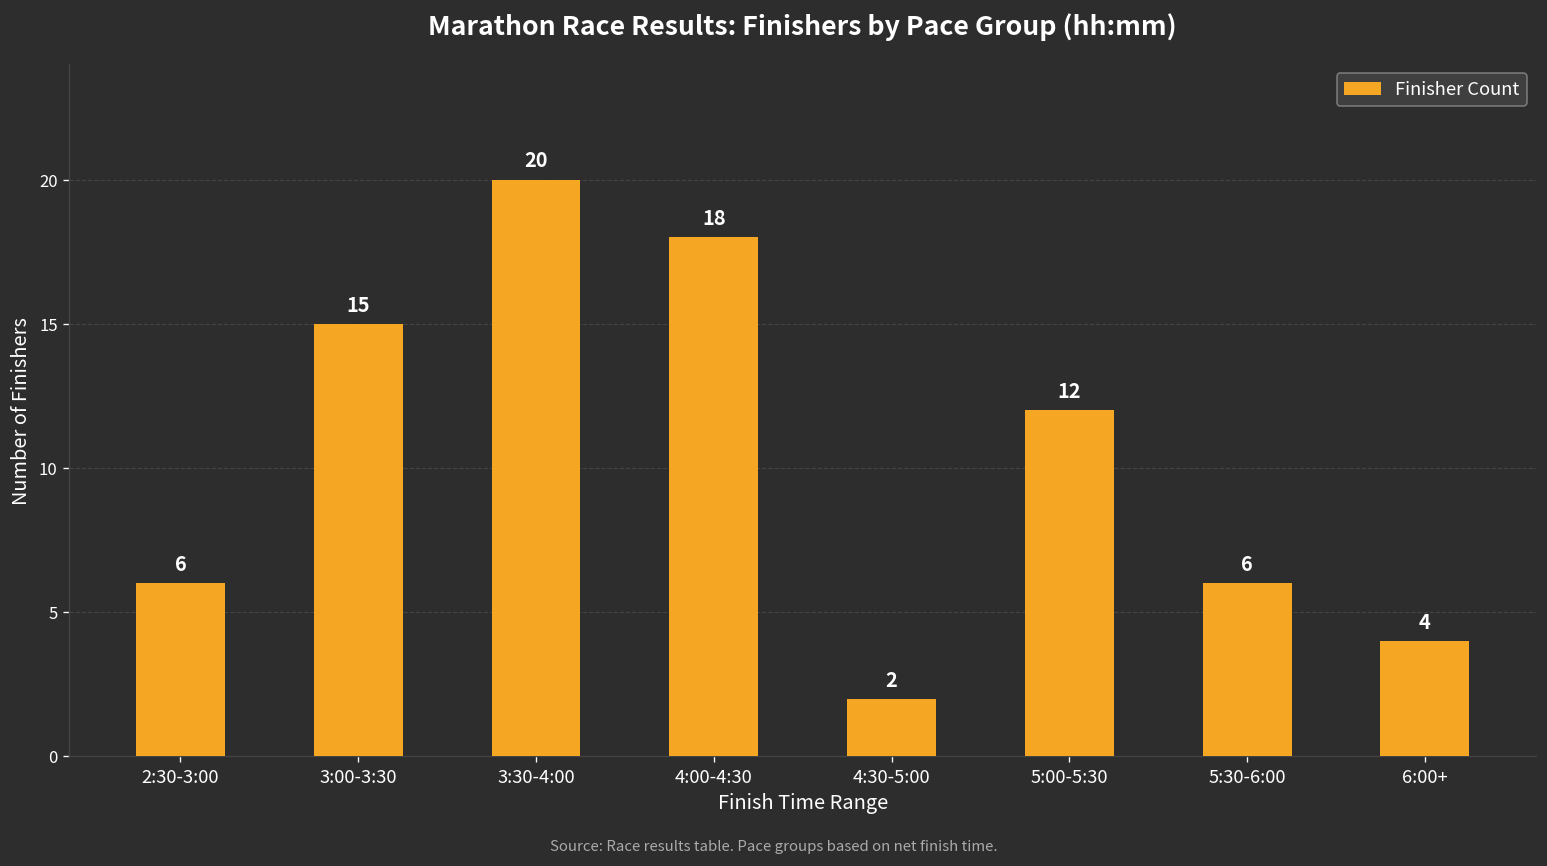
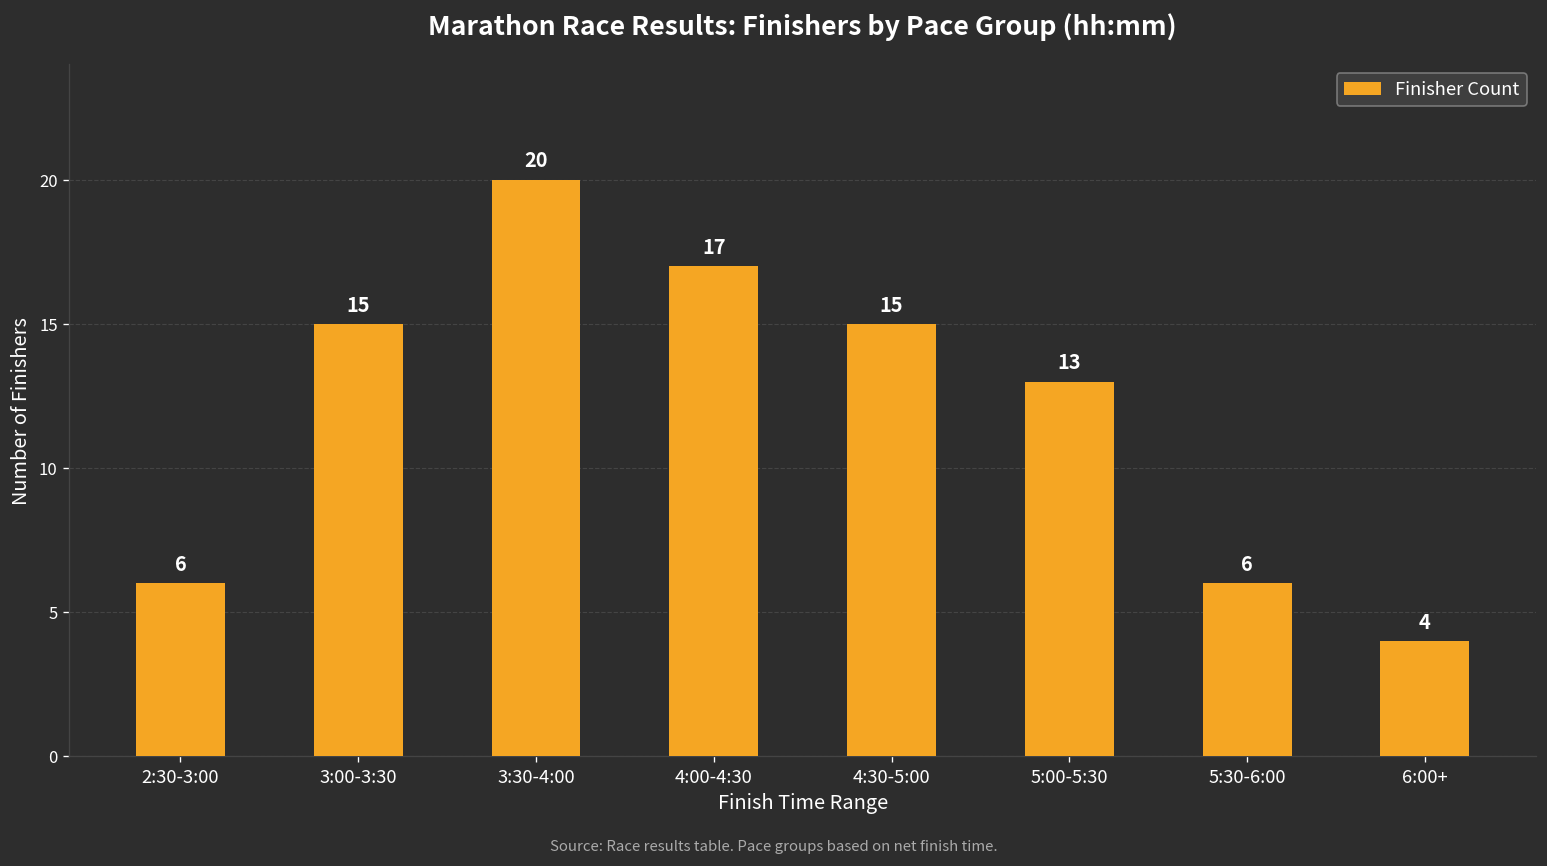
  {
    "2:30-3:00": 6,
    "3:00-3:30": 15,
    "3:30-4:00": 20,
-   "4:00-4:30": 18,
-   "4:30-5:00": 2,
-   "5:00-5:30": 12,
+   "4:00-4:30": 17,
+   "4:30-5:00": 15,
+   "5:00-5:30": 13,
    "5:30-6:00": 6,
    "6:00+": 4
  }
